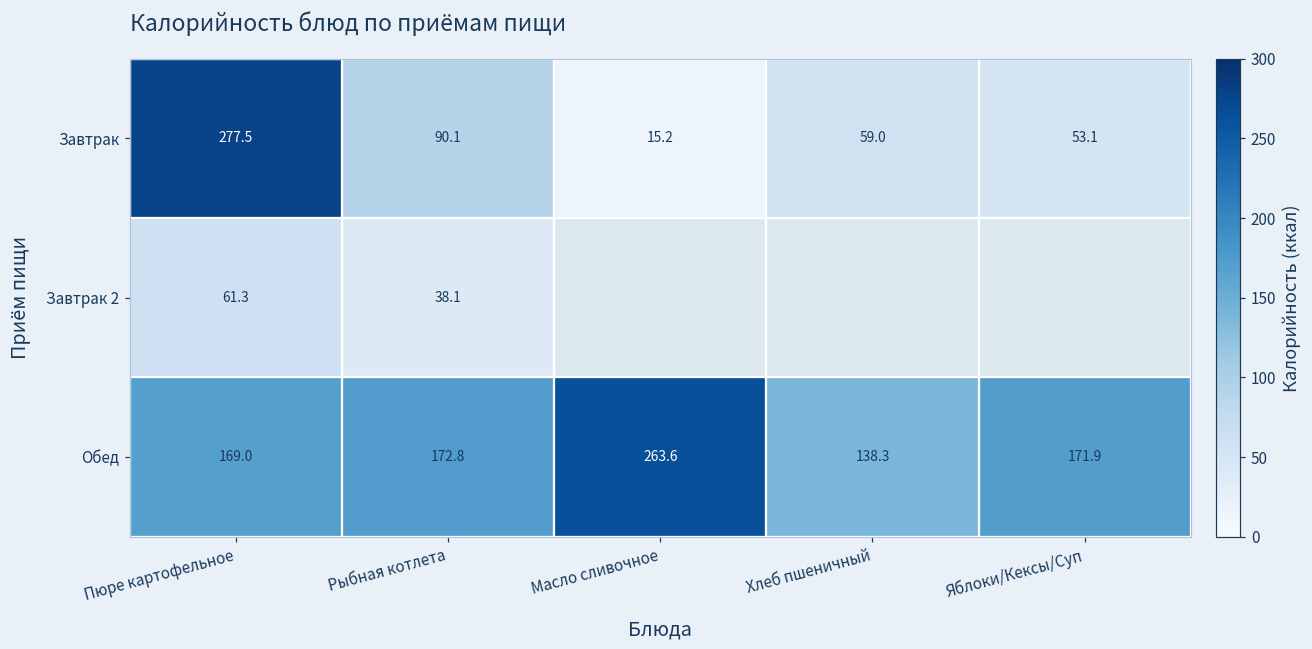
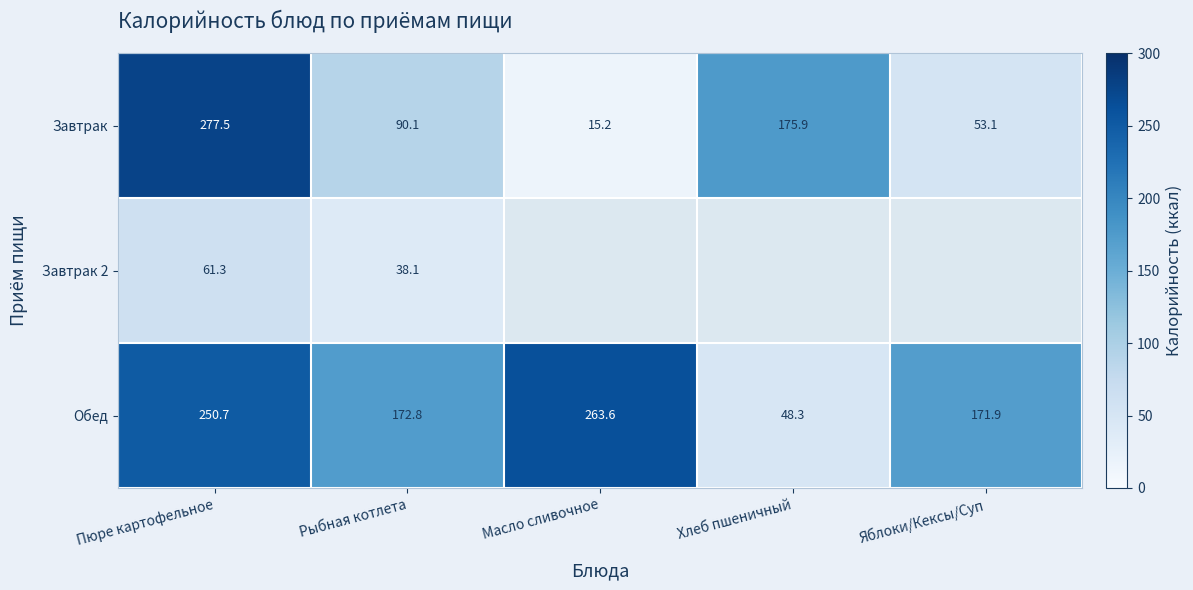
  {
    "Завтрак": {
      "Пюре картофельное": 277.5,
      "Рыбная котлета": 90.1,
      "Масло сливочное": 15.2,
-     "Хлеб пшеничный": 59.0,
+     "Хлеб пшеничный": 175.9,
      "Яблоки/Кексы/Суп": 53.1
    },
    "Завтрак 2": {
      "Пюре картофельное": 61.3,
      "Рыбная котлета": 38.1
    },
    "Обед": {
-     "Пюре картофельное": 169.0,
+     "Пюре картофельное": 250.7,
      "Рыбная котлета": 172.8,
      "Масло сливочное": 263.6,
-     "Хлеб пшеничный": 138.3,
+     "Хлеб пшеничный": 48.3,
      "Яблоки/Кексы/Суп": 171.9
    }
  }
